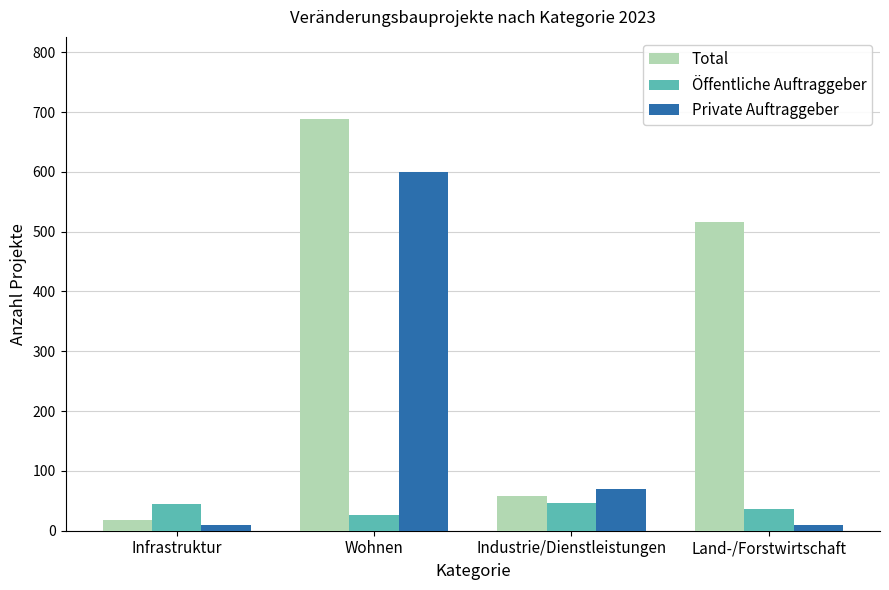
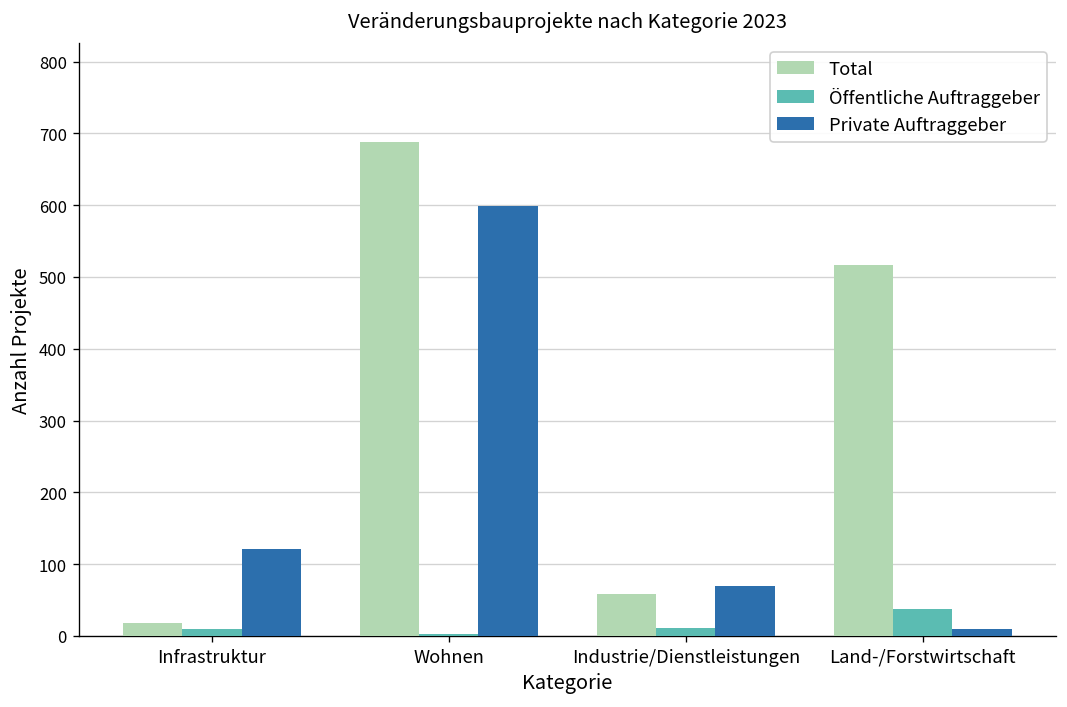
  {
    "Total": {
      "Infrastruktur": 20,
      "Wohnen": 690,
      "Industrie/Dienstleistungen": 60,
      "Land-/Forstwirtschaft": 520
    },
    "Öffentliche Auftraggeber": {
-     "Infrastruktur": 50,
-     "Wohnen": 30,
-     "Industrie/Dienstleistungen": 50,
+     "Infrastruktur": 10,
+     "Wohnen": 0,
+     "Industrie/Dienstleistungen": 10,
      "Land-/Forstwirtschaft": 40
    },
    "Private Auftraggeber": {
-     "Infrastruktur": 10,
+     "Infrastruktur": 120,
      "Wohnen": 600,
      "Industrie/Dienstleistungen": 70,
      "Land-/Forstwirtschaft": 10
    }
  }
